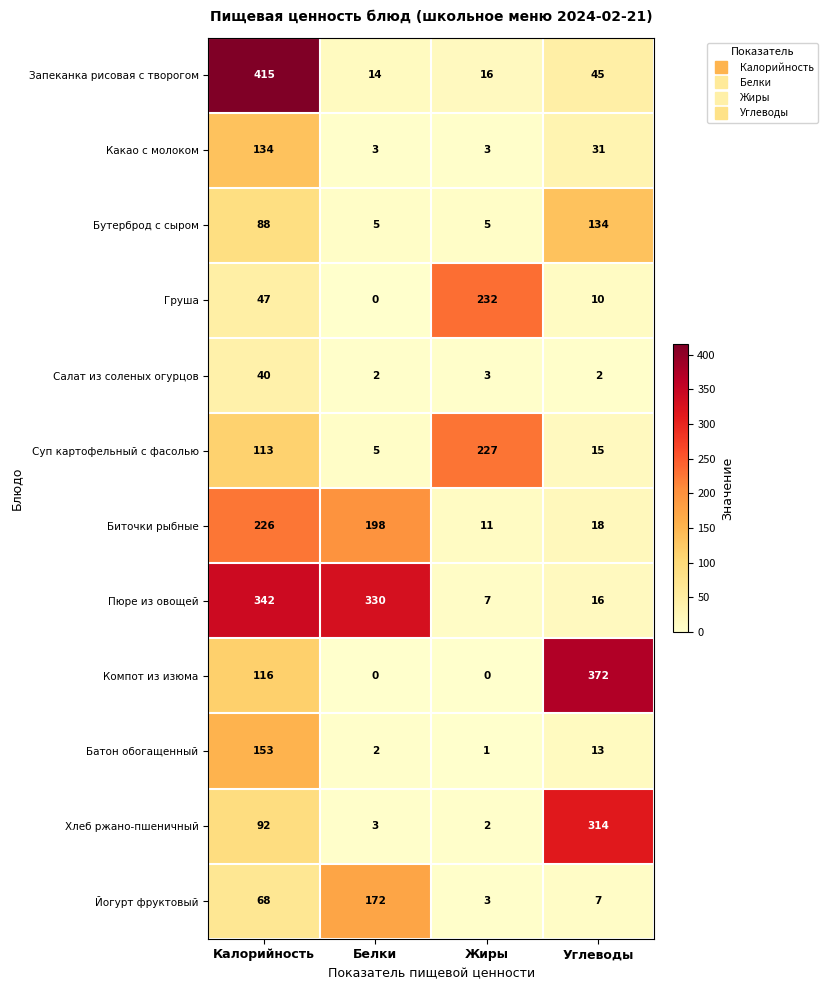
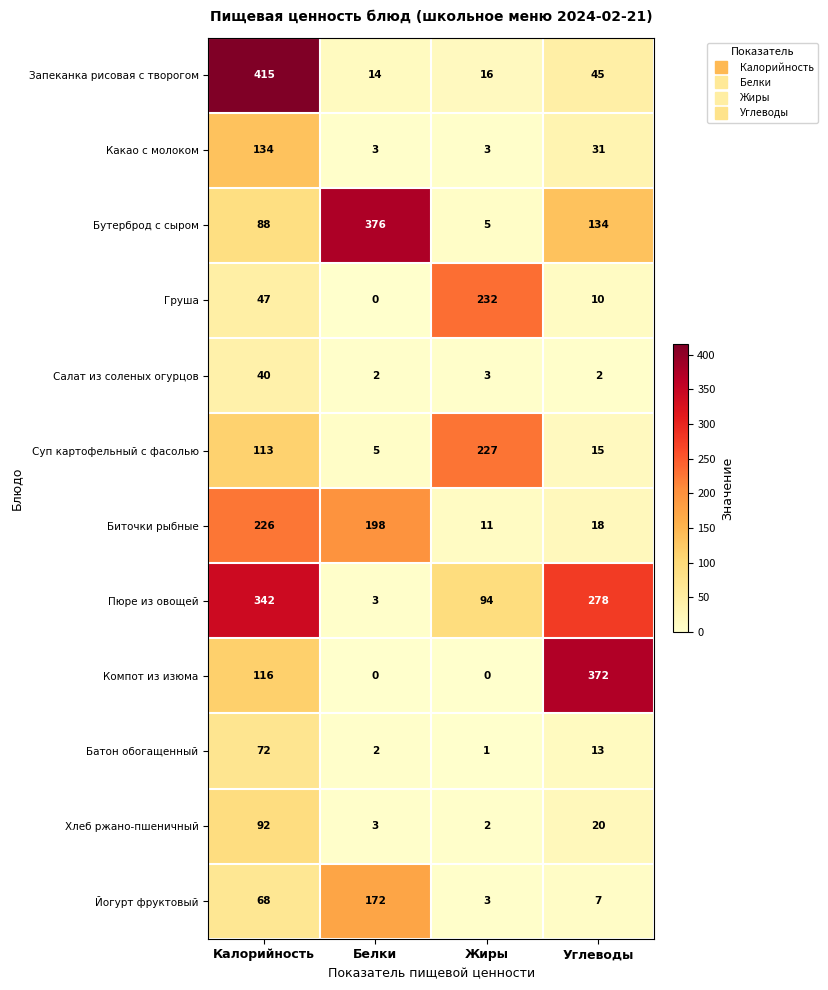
  {
    "Запеканка рисовая с творогом": {
      "Калорийность": 415,
      "Белки": 14,
      "Жиры": 16,
      "Углеводы": 45
    },
    "Какао с молоком": {
      "Калорийность": 134,
      "Белки": 3,
      "Жиры": 3,
      "Углеводы": 31
    },
    "Бутерброд с сыром": {
      "Калорийность": 88,
-     "Белки": 5,
+     "Белки": 376,
      "Жиры": 5,
      "Углеводы": 134
    },
    "Груша": {
      "Калорийность": 47,
      "Белки": 0,
      "Жиры": 232,
      "Углеводы": 10
    },
    "Салат из соленых огурцов": {
      "Калорийность": 40,
      "Белки": 2,
      "Жиры": 3,
      "Углеводы": 2
    },
    "Суп картофельный с фасолью": {
      "Калорийность": 113,
      "Белки": 5,
      "Жиры": 227,
      "Углеводы": 15
    },
    "Биточки рыбные": {
      "Калорийность": 226,
      "Белки": 198,
      "Жиры": 11,
      "Углеводы": 18
    },
    "Пюре из овощей": {
      "Калорийность": 342,
-     "Белки": 330,
-     "Жиры": 7,
-     "Углеводы": 16
+     "Белки": 3,
+     "Жиры": 94,
+     "Углеводы": 278
    },
    "Компот из изюма": {
      "Калорийность": 116,
      "Белки": 0,
      "Жиры": 0,
      "Углеводы": 372
    },
    "Батон обогащенный": {
-     "Калорийность": 153,
+     "Калорийность": 72,
      "Белки": 2,
      "Жиры": 1,
      "Углеводы": 13
    },
    "Хлеб ржано-пшеничный": {
      "Калорийность": 92,
      "Белки": 3,
      "Жиры": 2,
-     "Углеводы": 314
+     "Углеводы": 20
    },
    "Йогурт фруктовый": {
      "Калорийность": 68,
      "Белки": 172,
      "Жиры": 3,
      "Углеводы": 7
    }
  }
